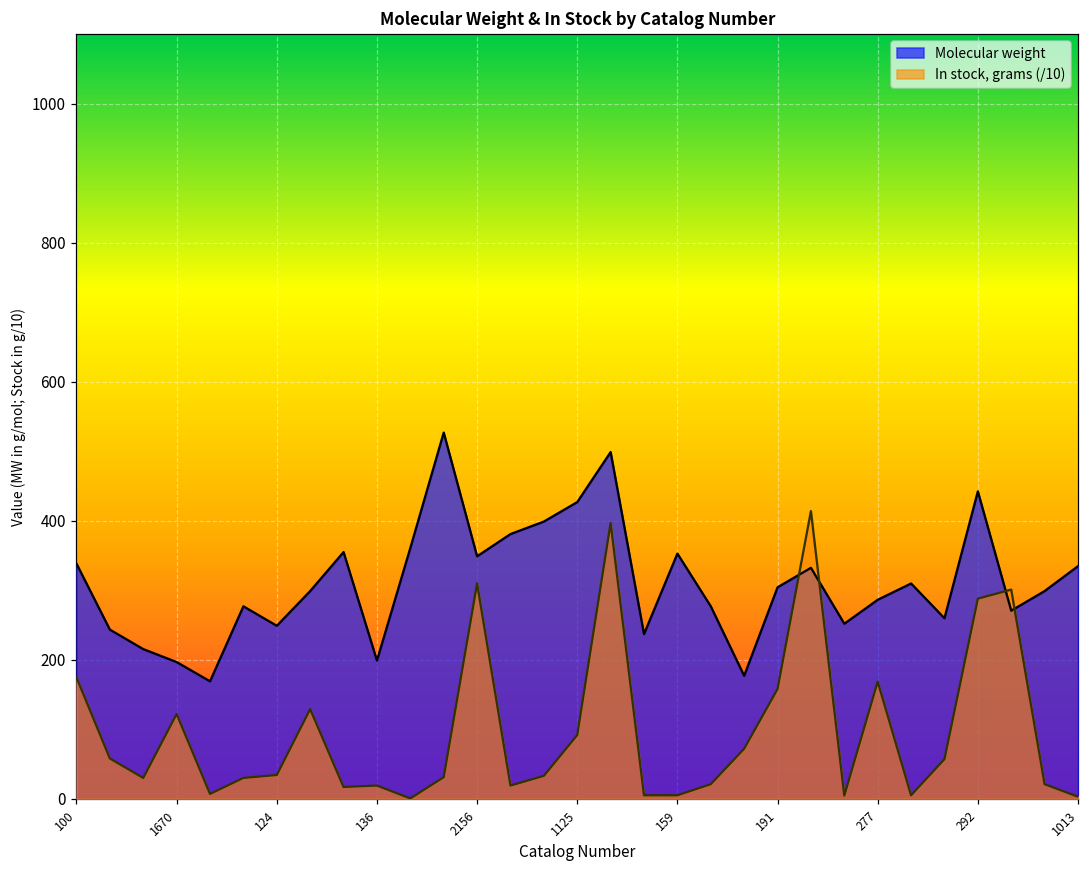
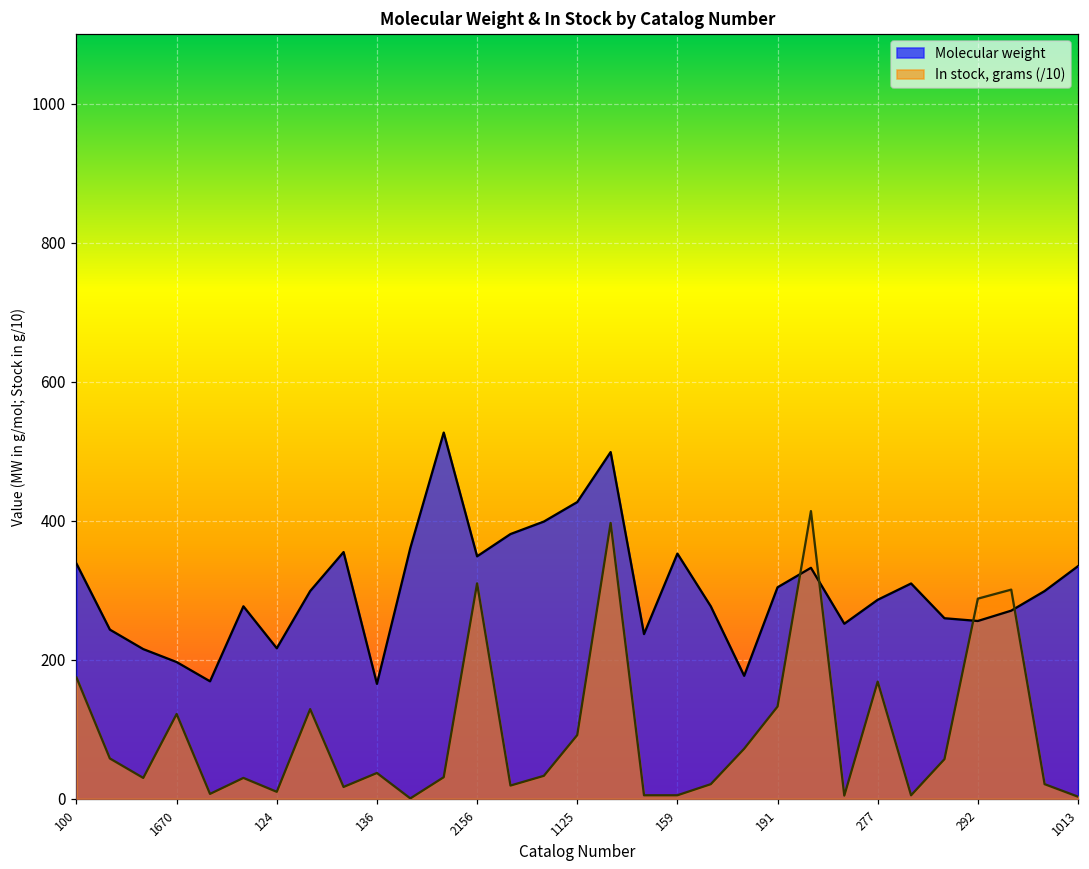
  {
    "Molecular weight": {
      "100": 340,
      "1670": 200,
-     "124": 250,
-     "136": 200,
+     "124": 220,
+     "136": 170,
      "2156": 350,
      "1125": 430,
      "159": 350,
      "191": 300,
      "277": 290,
-     "292": 440,
+     "292": 260,
      "1013": 330
    },
    "In stock, grams (/10)": {
      "100": 170,
      "1670": 120,
-     "124": 30,
-     "136": 20,
+     "124": 10,
+     "136": 40,
      "2156": 310,
      "1125": 90,
      "159": 10,
-     "191": 160,
+     "191": 130,
      "277": 170,
      "292": 290,
      "1013": 0
    }
  }
